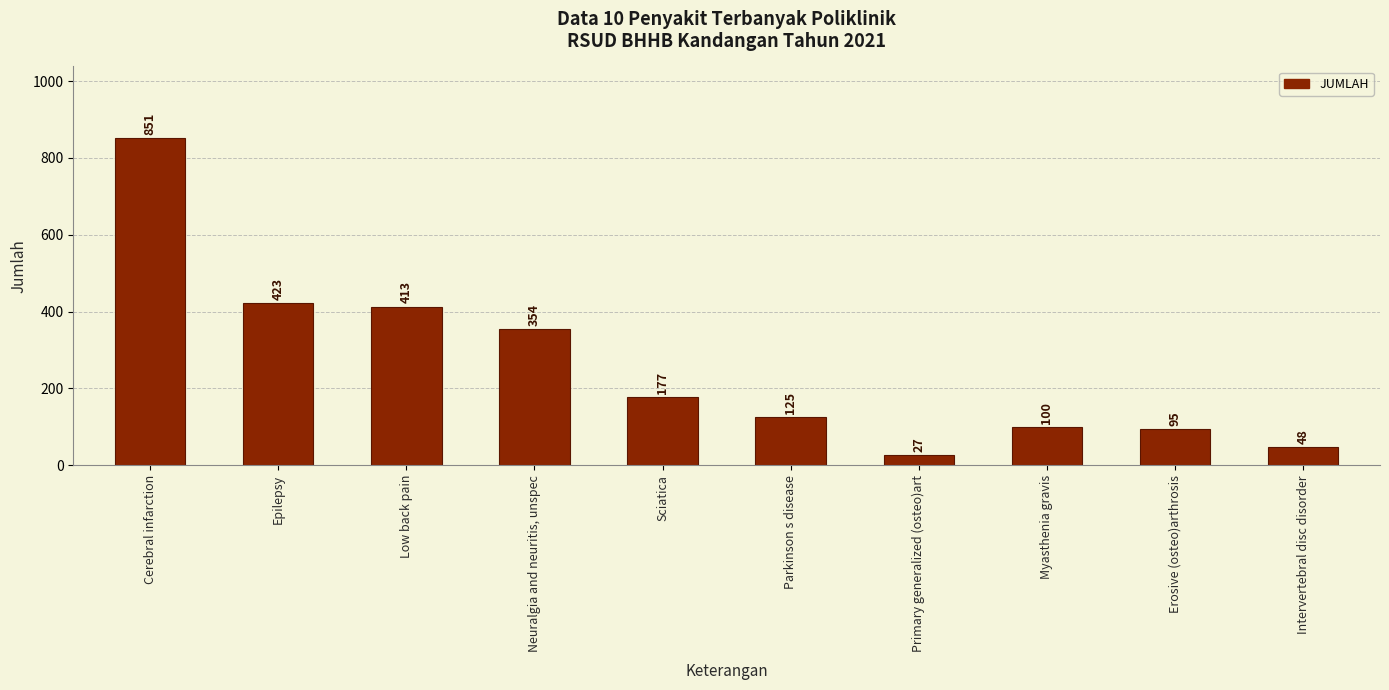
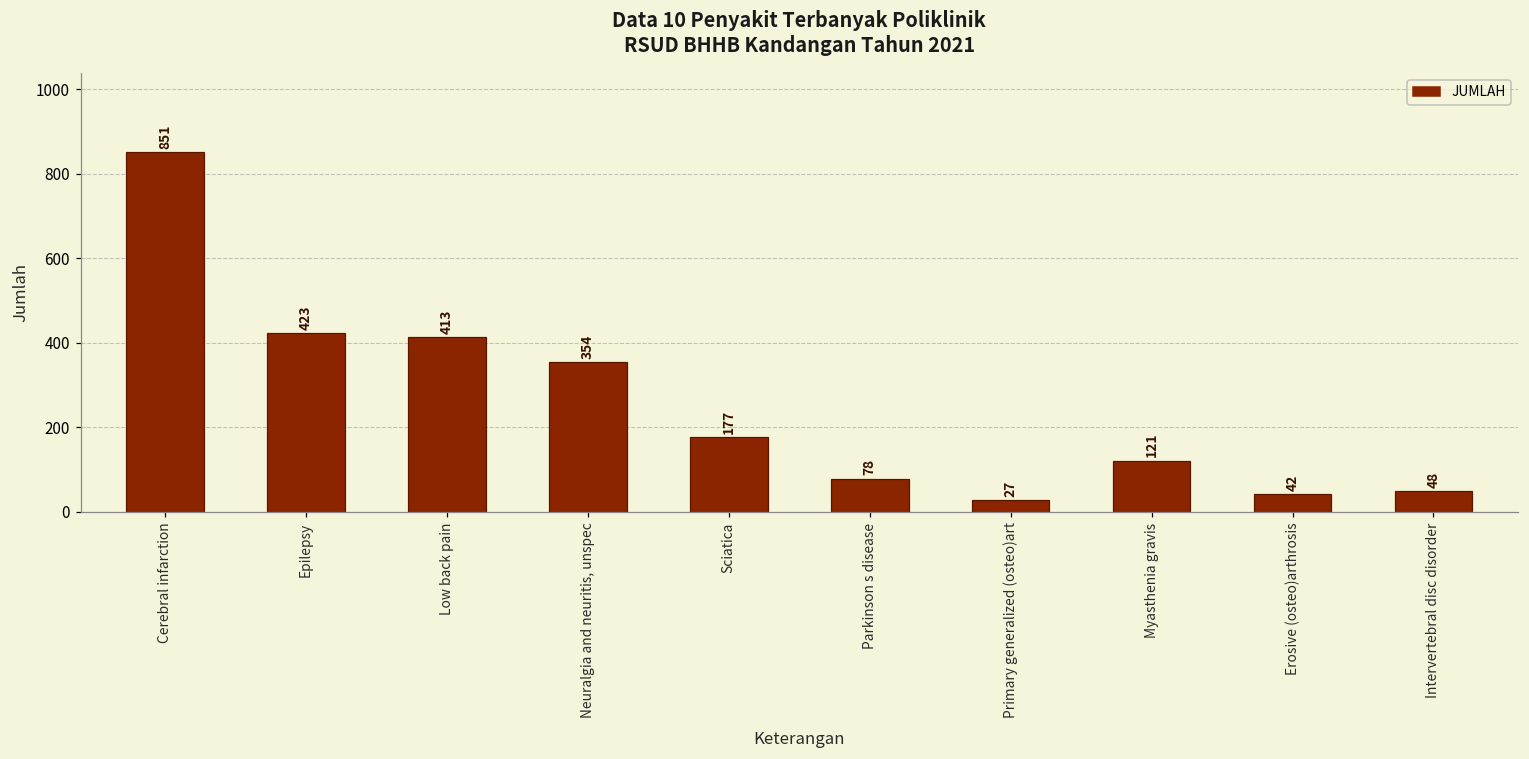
  {
    "Cerebral infarction": 851,
    "Epilepsy": 423,
    "Low back pain": 413,
    "Neuralgia and neuritis, unspec": 354,
    "Sciatica": 177,
-   "Parkinson s disease": 125,
+   "Parkinson s disease": 78,
    "Primary generalized (osteo)art": 27,
-   "Myasthenia gravis": 100,
-   "Erosive (osteo)arthrosis": 95,
+   "Myasthenia gravis": 121,
+   "Erosive (osteo)arthrosis": 42,
    "Intervertebral disc disorder": 48
  }
